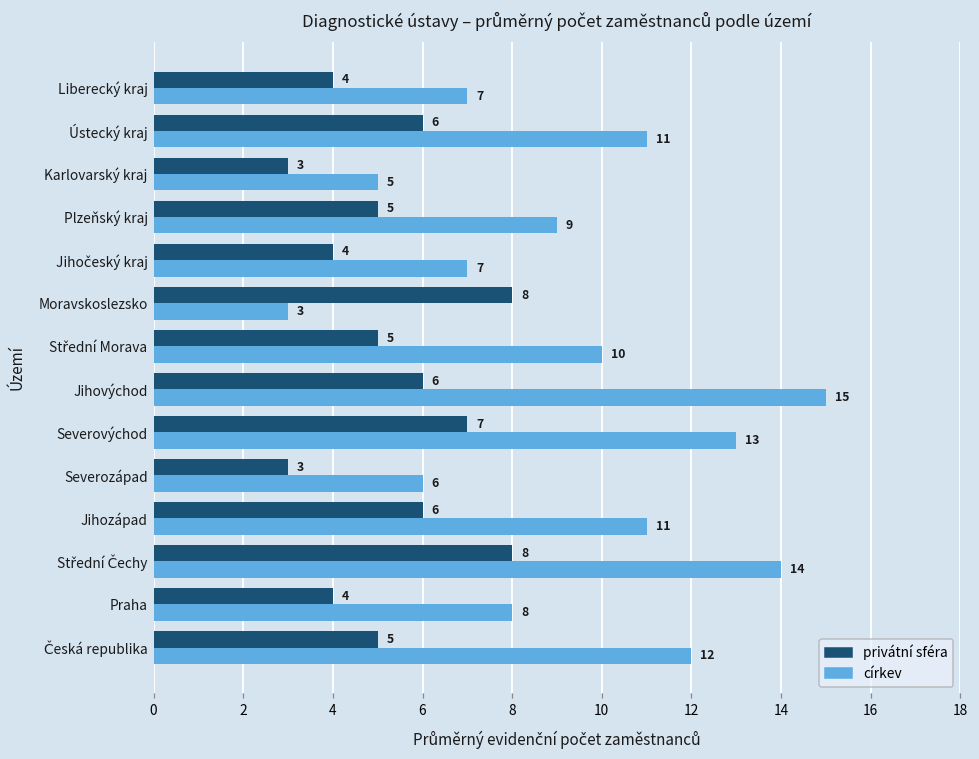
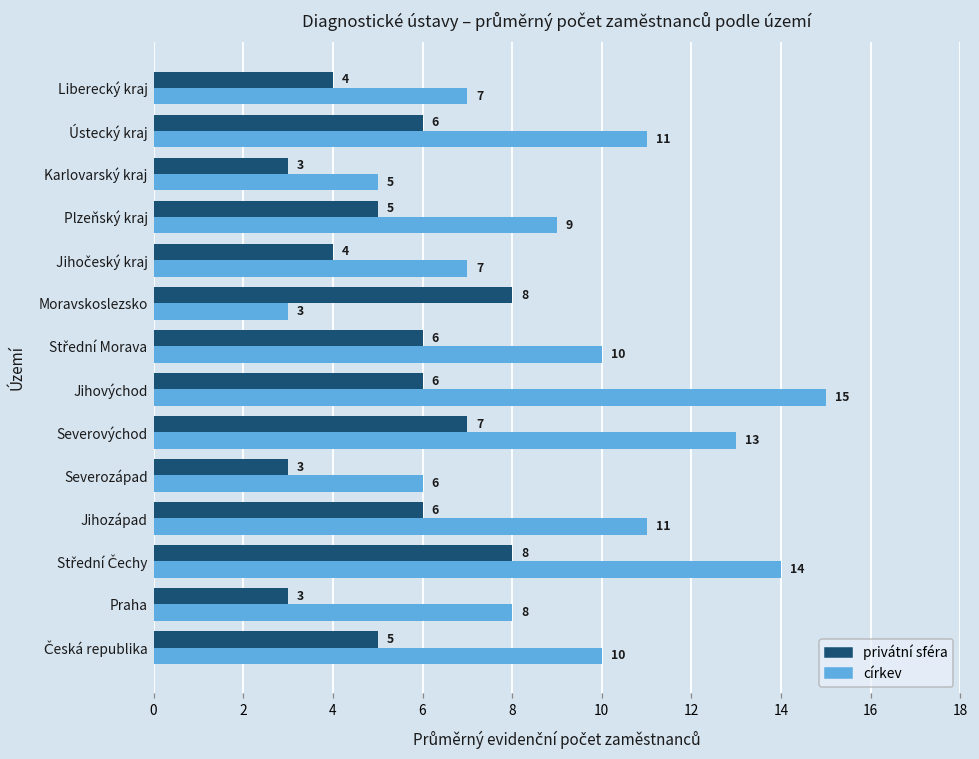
  {
    "privátní sféra": {
      "Liberecký kraj": 4,
      "Ústecký kraj": 6,
      "Karlovarský kraj": 3,
      "Plzeňský kraj": 5,
      "Jihočeský kraj": 4,
      "Moravskoslezsko": 8,
-     "Střední Morava": 5,
+     "Střední Morava": 6,
      "Jihovýchod": 6,
      "Severovýchod": 7,
      "Severozápad": 3,
      "Jihozápad": 6,
      "Střední Čechy": 8,
-     "Praha": 4,
+     "Praha": 3,
      "Česká republika": 5
    },
    "církev": {
      "Liberecký kraj": 7,
      "Ústecký kraj": 11,
      "Karlovarský kraj": 5,
      "Plzeňský kraj": 9,
      "Jihočeský kraj": 7,
      "Moravskoslezsko": 3,
      "Střední Morava": 10,
      "Jihovýchod": 15,
      "Severovýchod": 13,
      "Severozápad": 6,
      "Jihozápad": 11,
      "Střední Čechy": 14,
      "Praha": 8,
-     "Česká republika": 12
+     "Česká republika": 10
    }
  }
